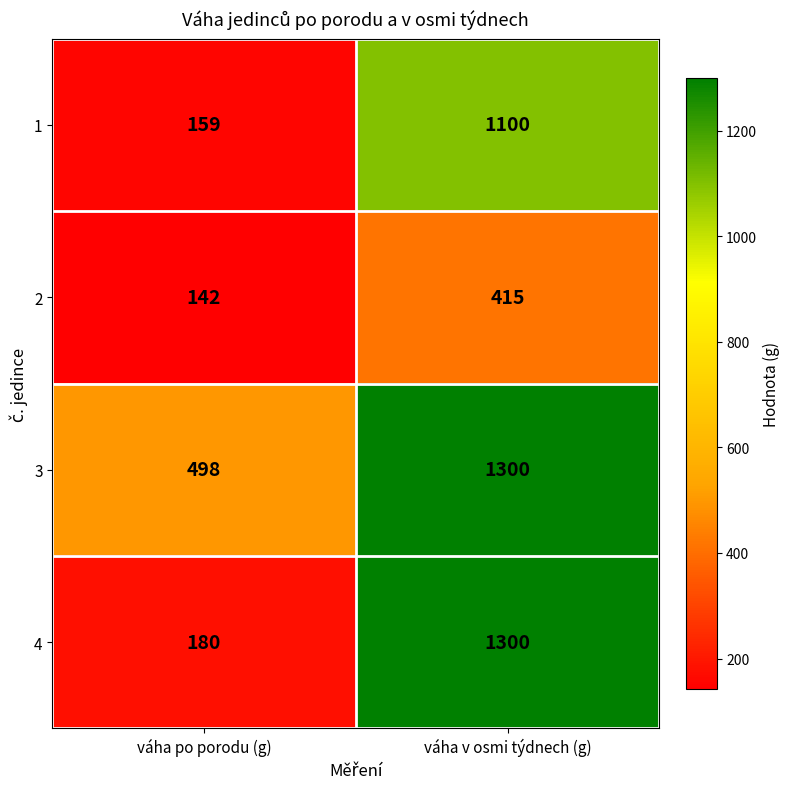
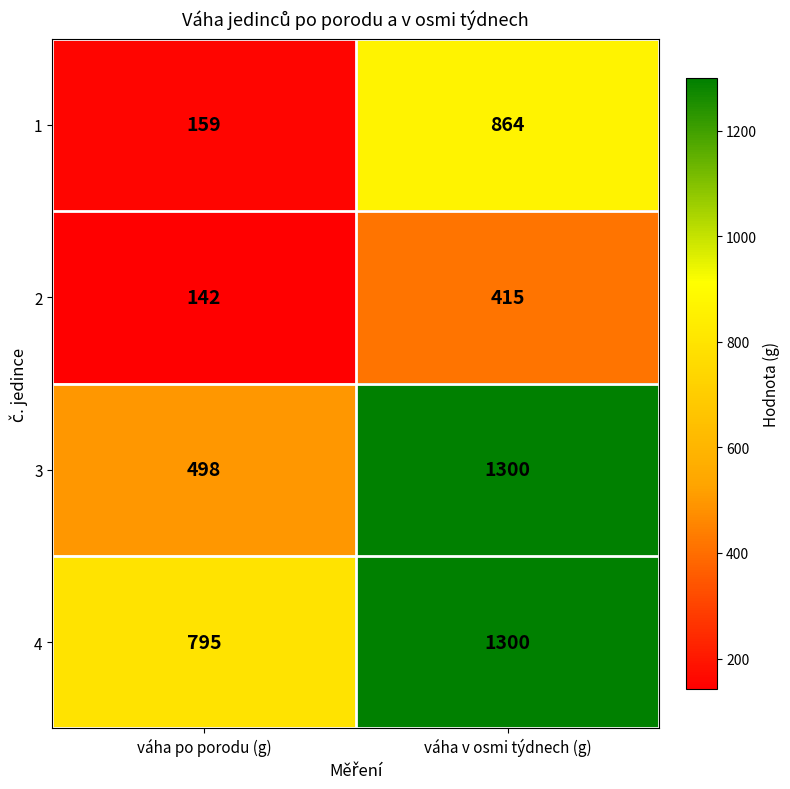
  {
    "1": {
      "váha po porodu (g)": 159,
-     "váha v osmi týdnech (g)": 1100
+     "váha v osmi týdnech (g)": 864
    },
    "2": {
      "váha po porodu (g)": 142,
      "váha v osmi týdnech (g)": 415
    },
    "3": {
      "váha po porodu (g)": 498,
      "váha v osmi týdnech (g)": 1300
    },
    "4": {
-     "váha po porodu (g)": 180,
+     "váha po porodu (g)": 795,
      "váha v osmi týdnech (g)": 1300
    }
  }
